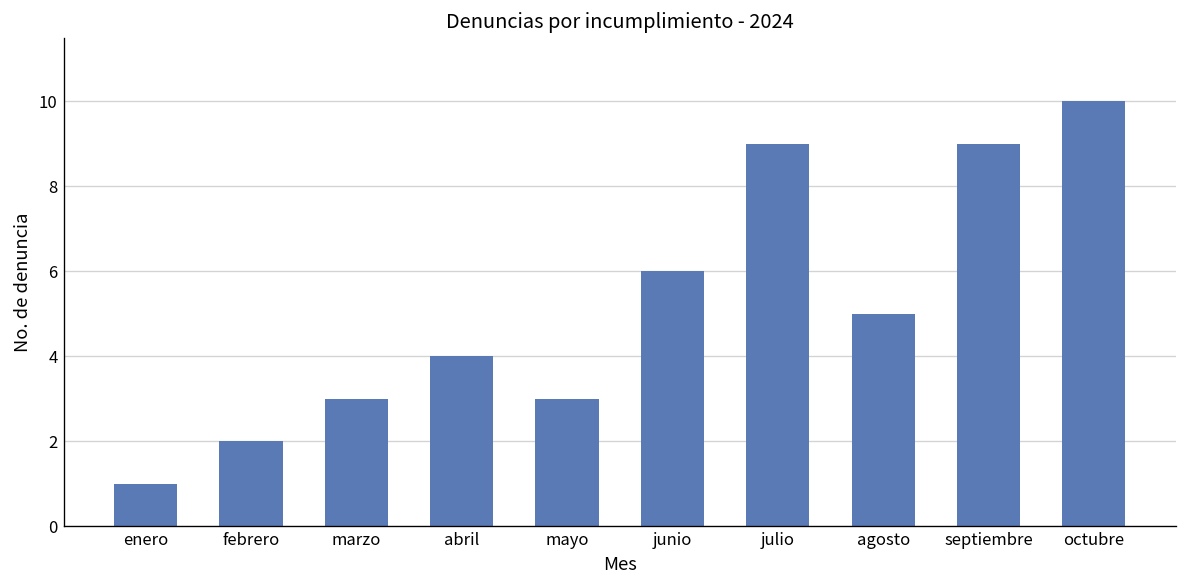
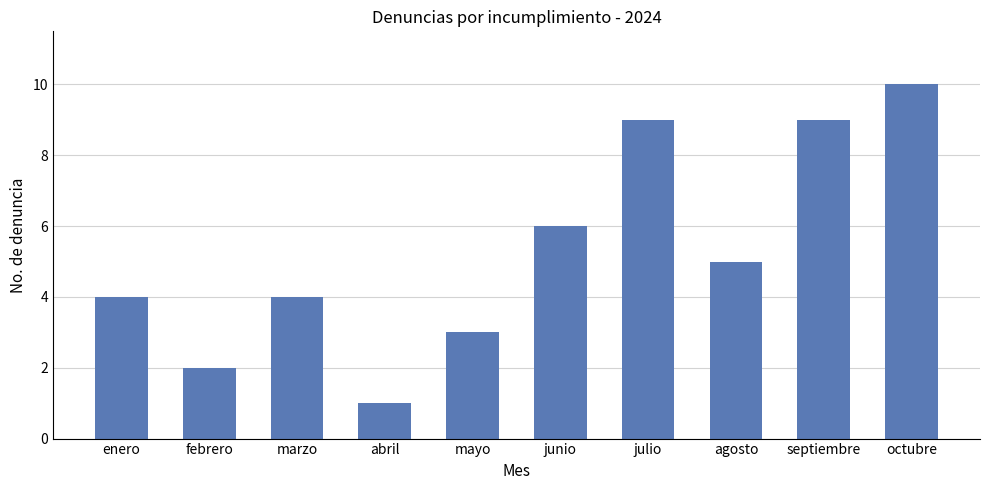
  {
-   "enero": 1,
+   "enero": 4,
    "febrero": 2,
-   "marzo": 3,
-   "abril": 4,
+   "marzo": 4,
+   "abril": 1,
    "mayo": 3,
    "junio": 6,
    "julio": 9,
    "agosto": 5,
    "septiembre": 9,
    "octubre": 10
  }
